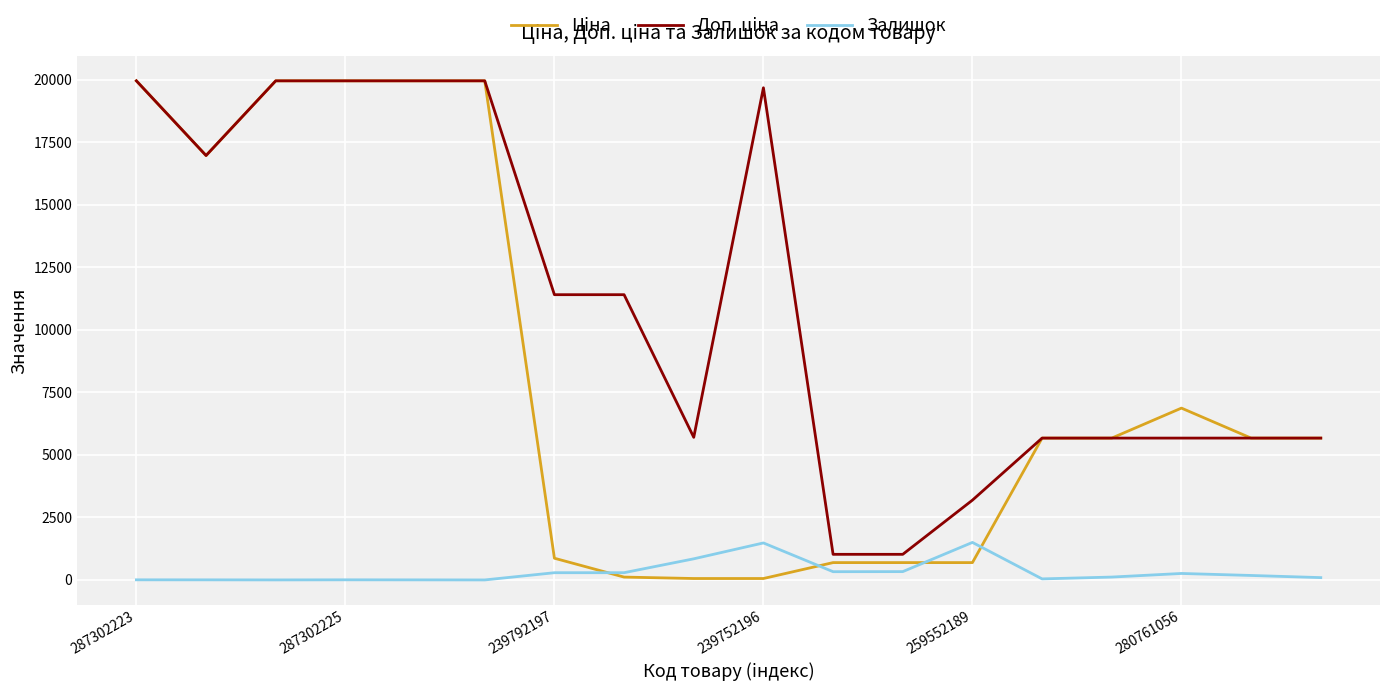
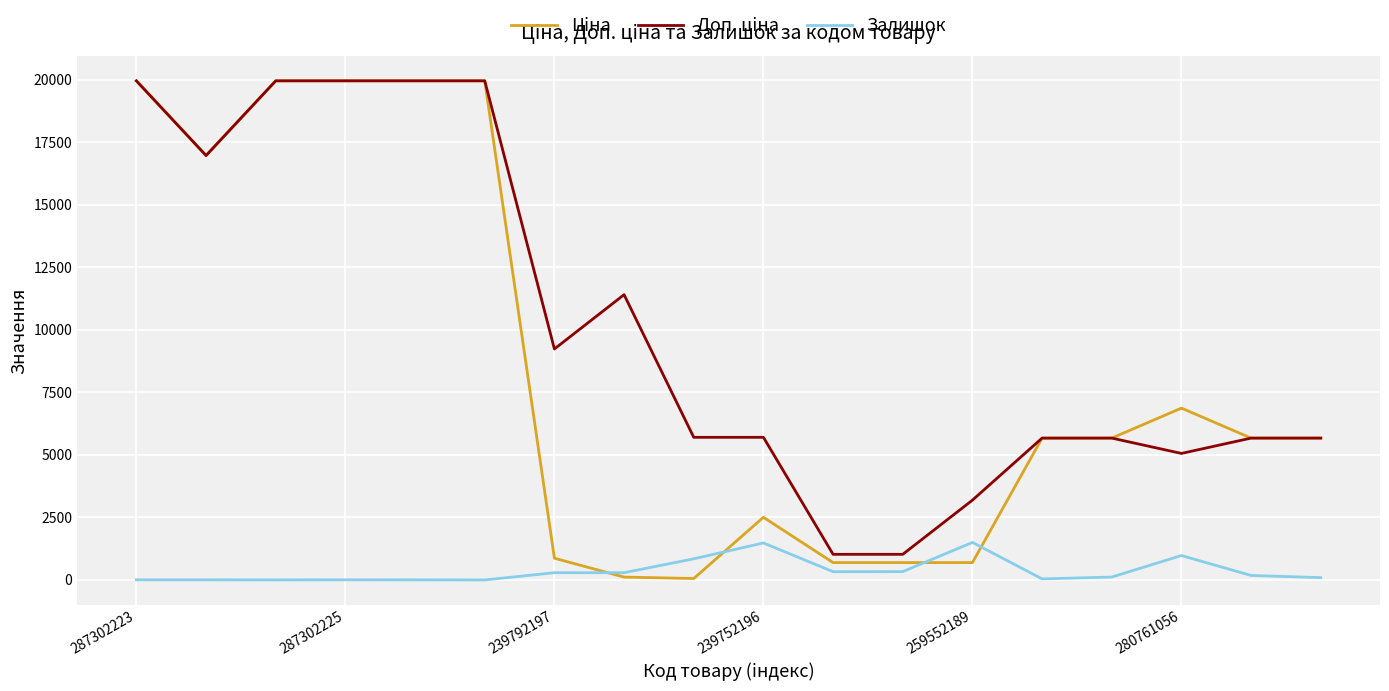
  {
    "Ціна": {
      "239792197": 900,
-     "239752196": 100,
+     "239752196": 2500,
      "259552189": 700,
      "280761056": 6900
    },
    "Доп. ціна": {
-     "239792197": 11400,
-     "239752196": 19700,
+     "239792197": 9200,
+     "239752196": 5700,
      "259552189": 3200,
-     "280761056": 5700
+     "280761056": 5100
    },
    "Залишок": {
      "287302223": 0,
      "287302225": 0,
      "239792197": 300,
      "239752196": 1500,
      "259552189": 1500,
-     "280761056": 300
+     "280761056": 1000
    }
  }
